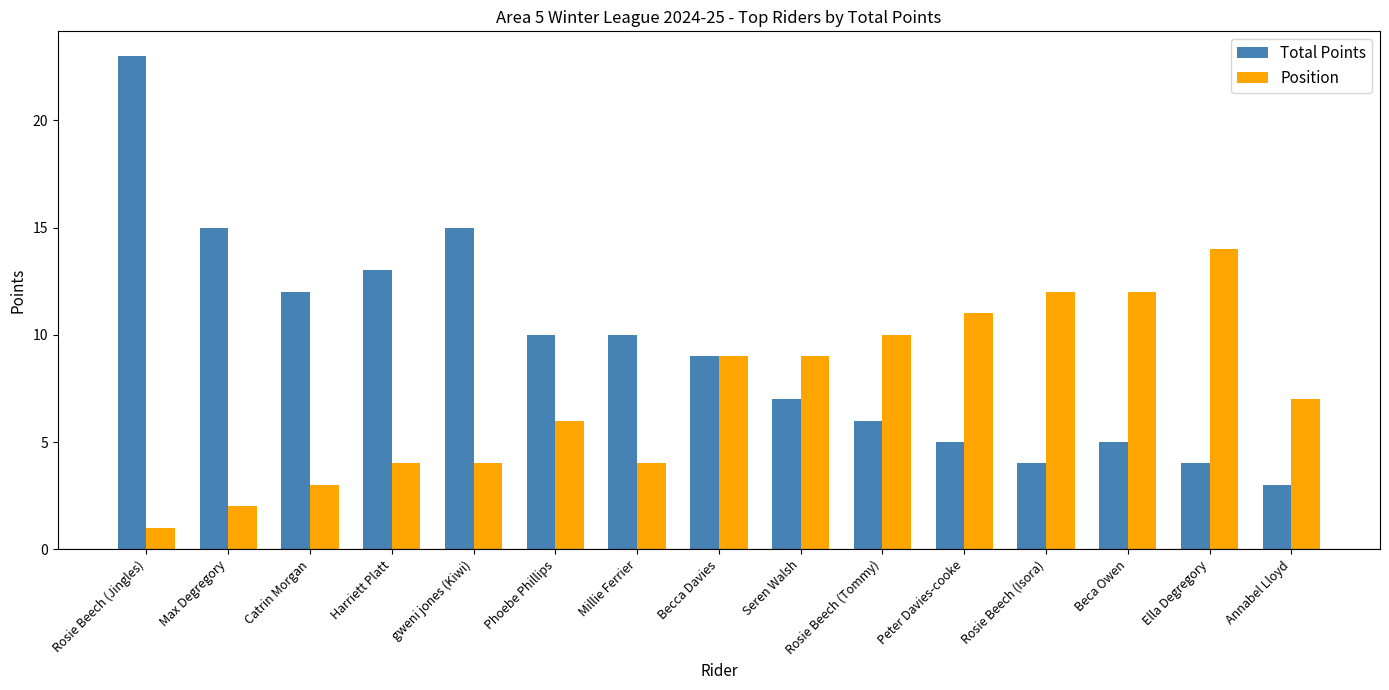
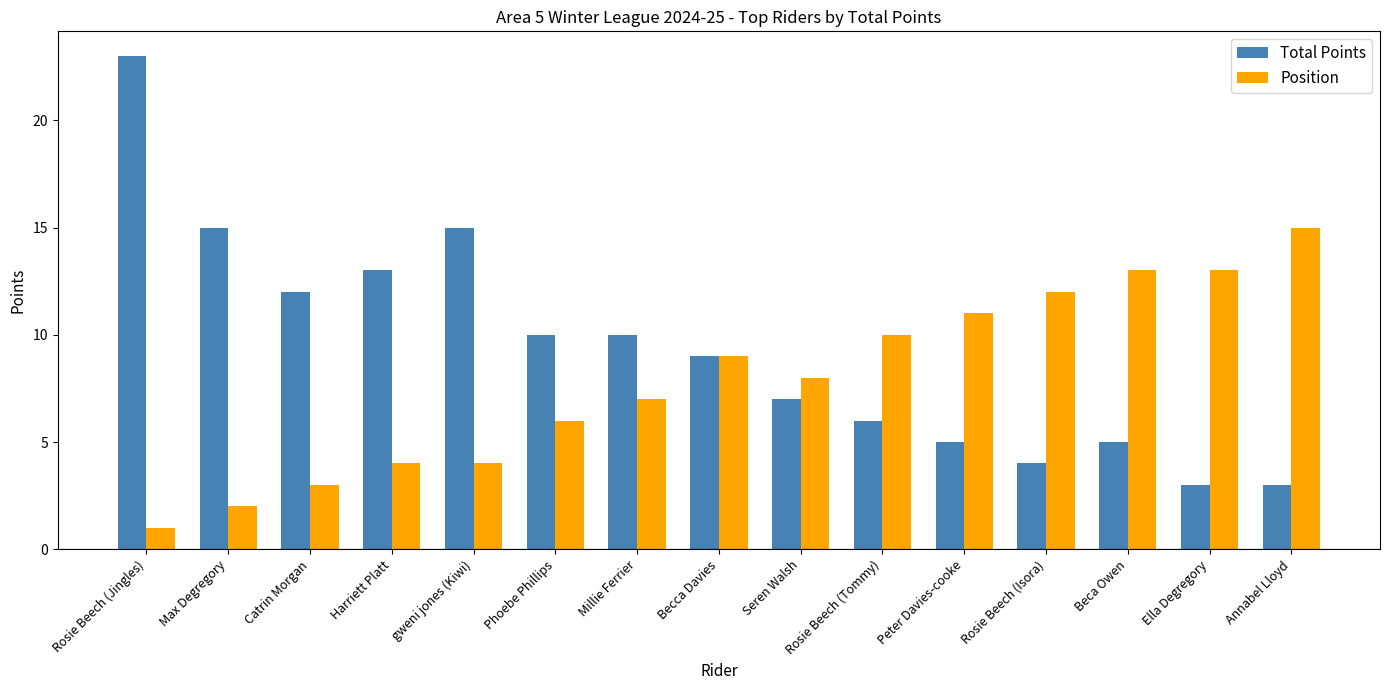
  {
    "Total Points": {
      "Rosie Beech (Jingles)": 23,
      "Max Degregory": 15,
      "Catrin Morgan": 12,
      "Harriett Platt": 13,
      "gweni jones (Kiwi)": 15,
      "Phoebe Phillips": 10,
      "Millie Ferrier": 10,
      "Becca Davies": 9,
      "Seren Walsh": 7,
      "Rosie Beech (Tommy)": 6,
      "Peter Davies-cooke": 5,
      "Rosie Beech (Isora)": 4,
      "Beca Owen": 5,
-     "Ella Degregory": 4,
+     "Ella Degregory": 3,
      "Annabel Lloyd": 3
    },
    "Position": {
      "Rosie Beech (Jingles)": 1,
      "Max Degregory": 2,
      "Catrin Morgan": 3,
      "Harriett Platt": 4,
      "gweni jones (Kiwi)": 4,
      "Phoebe Phillips": 6,
-     "Millie Ferrier": 4,
+     "Millie Ferrier": 7,
      "Becca Davies": 9,
-     "Seren Walsh": 9,
+     "Seren Walsh": 8,
      "Rosie Beech (Tommy)": 10,
      "Peter Davies-cooke": 11,
      "Rosie Beech (Isora)": 12,
-     "Beca Owen": 12,
-     "Ella Degregory": 14,
-     "Annabel Lloyd": 7
+     "Beca Owen": 13,
+     "Ella Degregory": 13,
+     "Annabel Lloyd": 15
    }
  }
